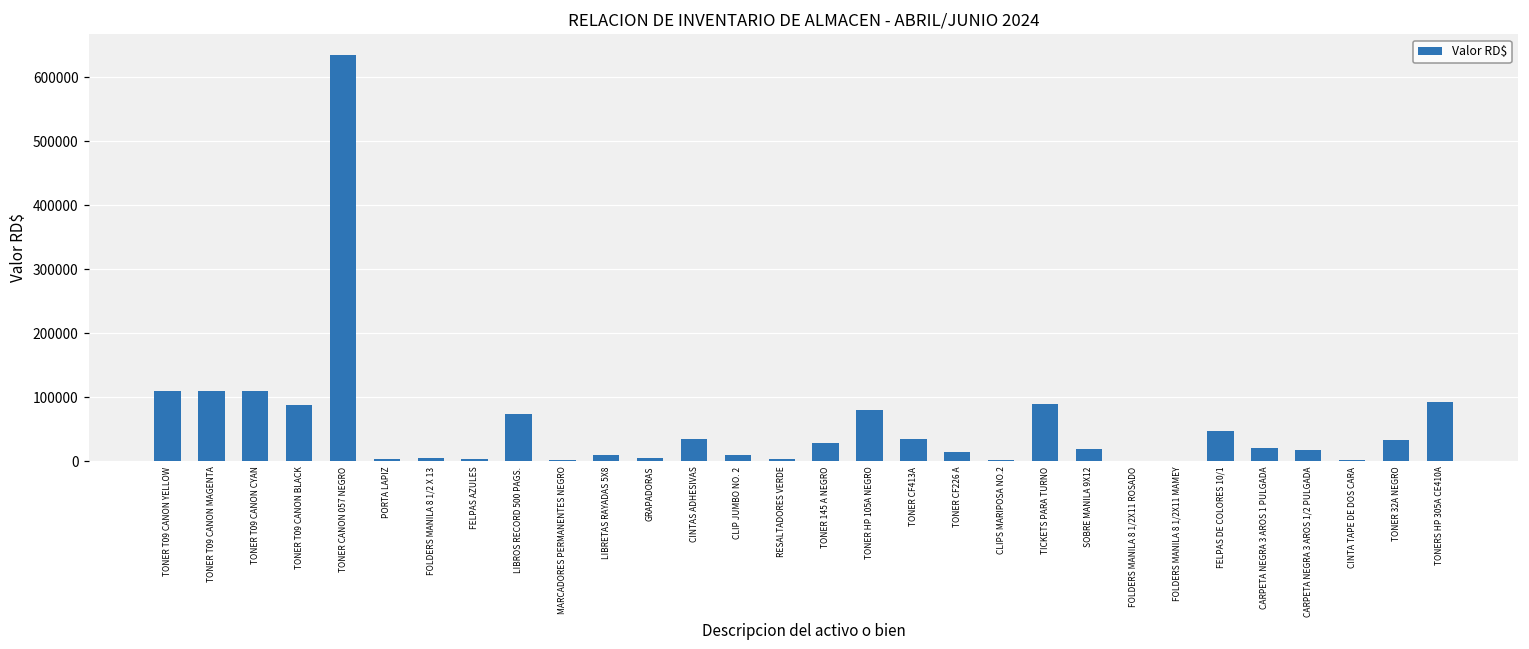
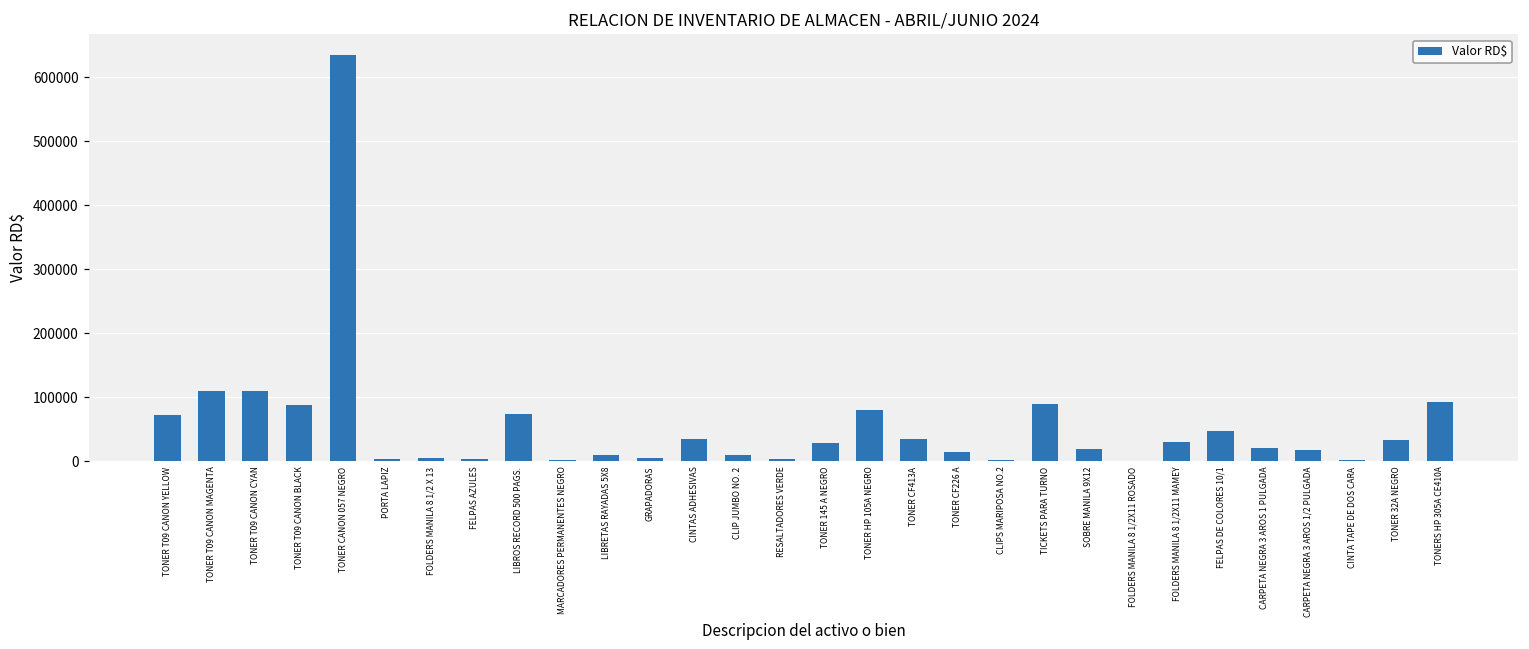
  {
-   "TONER T09 CANON YELLOW": 110000,
+   "TONER T09 CANON YELLOW": 70000,
    "TONER T09 CANON MAGENTA": 110000,
    "TONER T09 CANON CYAN": 110000,
    "TONER T09 CANON BLACK": 90000,
    "TONER CANON 057 NEGRO": 630000,
    "FOLDERS MANILA 8 1/2 X 13": 10000,
    "LIBROS RECORD 500 PAGS.": 70000,
    "LIBRETAS RAYADAS 5X8": 10000,
    "GRAPADORAS": 0,
    "CINTAS ADHESIVAS": 40000,
    "CLIP JUMBO NO. 2": 10000,
    "TONER 145 A NEGRO": 30000,
    "TONER HP 105A NEGRO": 80000,
    "TONER CF413A": 40000,
    "TONER CF226 A": 10000,
    "TICKETS PARA TURNO": 90000,
    "SOBRE MANILA 9X12": 20000,
-   "FOLDERS MANILA 8 1/2X11 MAMEY": 0,
+   "FOLDERS MANILA 8 1/2X11 MAMEY": 30000,
    "FELPAS DE COLORES 10/1": 50000,
    "CARPETA NEGRA 3 AROS 1 PULGADA": 20000,
    "CARPETA NEGRA 3 AROS 1/2 PULGADA": 20000,
    "TONER 32A NEGRO": 30000,
    "TONERS HP 305A CE410A": 90000
  }
